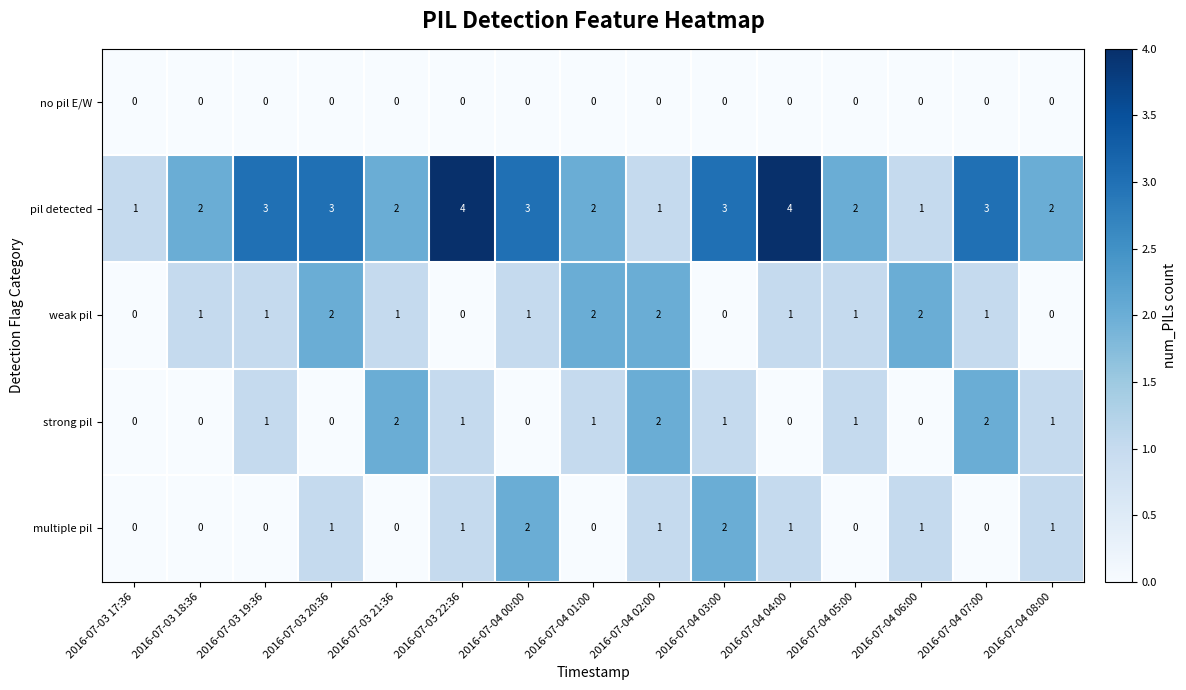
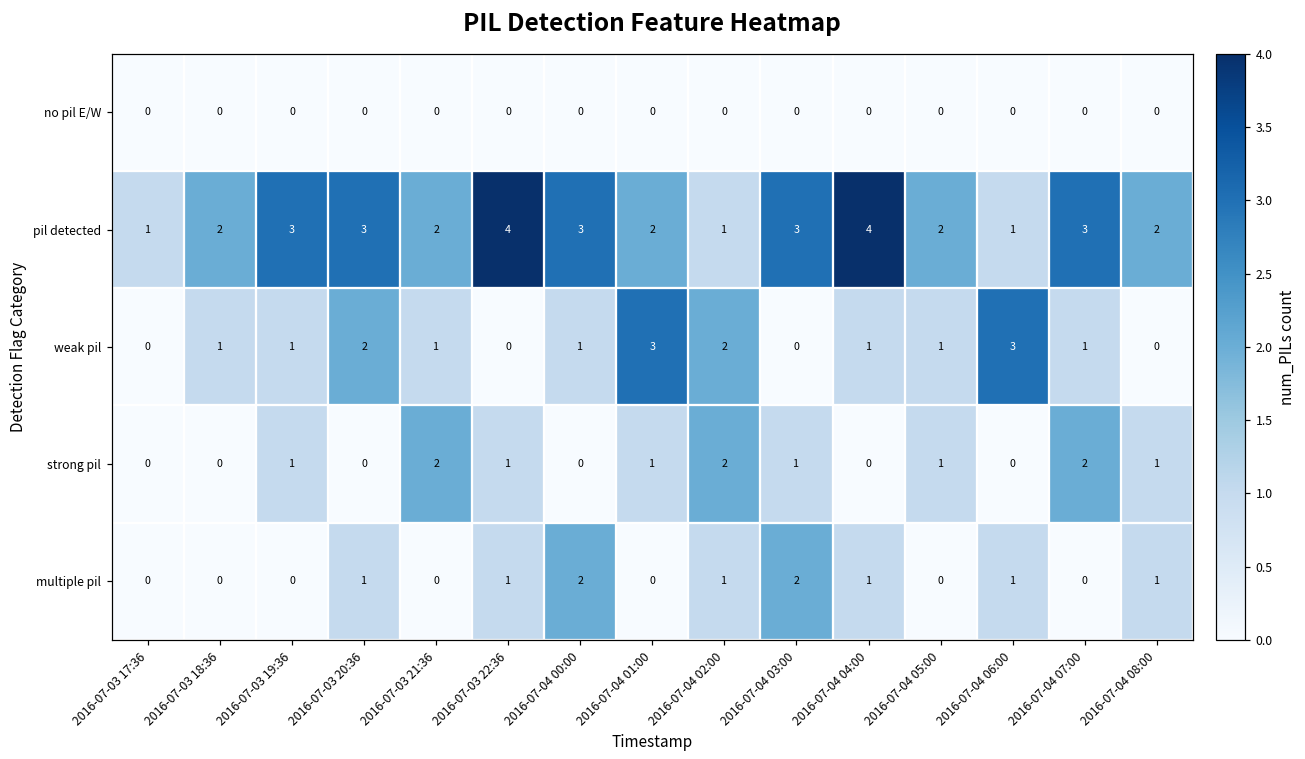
  {
    "no pil E/W": {
      "2016-07-03 17:36": 0,
      "2016-07-03 18:36": 0,
      "2016-07-03 19:36": 0,
      "2016-07-03 20:36": 0,
      "2016-07-03 21:36": 0,
      "2016-07-03 22:36": 0,
      "2016-07-04 00:00": 0,
      "2016-07-04 01:00": 0,
      "2016-07-04 02:00": 0,
      "2016-07-04 03:00": 0,
      "2016-07-04 04:00": 0,
      "2016-07-04 05:00": 0,
      "2016-07-04 06:00": 0,
      "2016-07-04 07:00": 0,
      "2016-07-04 08:00": 0
    },
    "pil detected": {
      "2016-07-03 17:36": 1,
      "2016-07-03 18:36": 2,
      "2016-07-03 19:36": 3,
      "2016-07-03 20:36": 3,
      "2016-07-03 21:36": 2,
      "2016-07-03 22:36": 4,
      "2016-07-04 00:00": 3,
      "2016-07-04 01:00": 2,
      "2016-07-04 02:00": 1,
      "2016-07-04 03:00": 3,
      "2016-07-04 04:00": 4,
      "2016-07-04 05:00": 2,
      "2016-07-04 06:00": 1,
      "2016-07-04 07:00": 3,
      "2016-07-04 08:00": 2
    },
    "weak pil": {
      "2016-07-03 17:36": 0,
      "2016-07-03 18:36": 1,
      "2016-07-03 19:36": 1,
      "2016-07-03 20:36": 2,
      "2016-07-03 21:36": 1,
      "2016-07-03 22:36": 0,
      "2016-07-04 00:00": 1,
-     "2016-07-04 01:00": 2,
+     "2016-07-04 01:00": 3,
      "2016-07-04 02:00": 2,
      "2016-07-04 03:00": 0,
      "2016-07-04 04:00": 1,
      "2016-07-04 05:00": 1,
-     "2016-07-04 06:00": 2,
+     "2016-07-04 06:00": 3,
      "2016-07-04 07:00": 1,
      "2016-07-04 08:00": 0
    },
    "strong pil": {
      "2016-07-03 17:36": 0,
      "2016-07-03 18:36": 0,
      "2016-07-03 19:36": 1,
      "2016-07-03 20:36": 0,
      "2016-07-03 21:36": 2,
      "2016-07-03 22:36": 1,
      "2016-07-04 00:00": 0,
      "2016-07-04 01:00": 1,
      "2016-07-04 02:00": 2,
      "2016-07-04 03:00": 1,
      "2016-07-04 04:00": 0,
      "2016-07-04 05:00": 1,
      "2016-07-04 06:00": 0,
      "2016-07-04 07:00": 2,
      "2016-07-04 08:00": 1
    },
    "multiple pil": {
      "2016-07-03 17:36": 0,
      "2016-07-03 18:36": 0,
      "2016-07-03 19:36": 0,
      "2016-07-03 20:36": 1,
      "2016-07-03 21:36": 0,
      "2016-07-03 22:36": 1,
      "2016-07-04 00:00": 2,
      "2016-07-04 01:00": 0,
      "2016-07-04 02:00": 1,
      "2016-07-04 03:00": 2,
      "2016-07-04 04:00": 1,
      "2016-07-04 05:00": 0,
      "2016-07-04 06:00": 1,
      "2016-07-04 07:00": 0,
      "2016-07-04 08:00": 1
    }
  }
